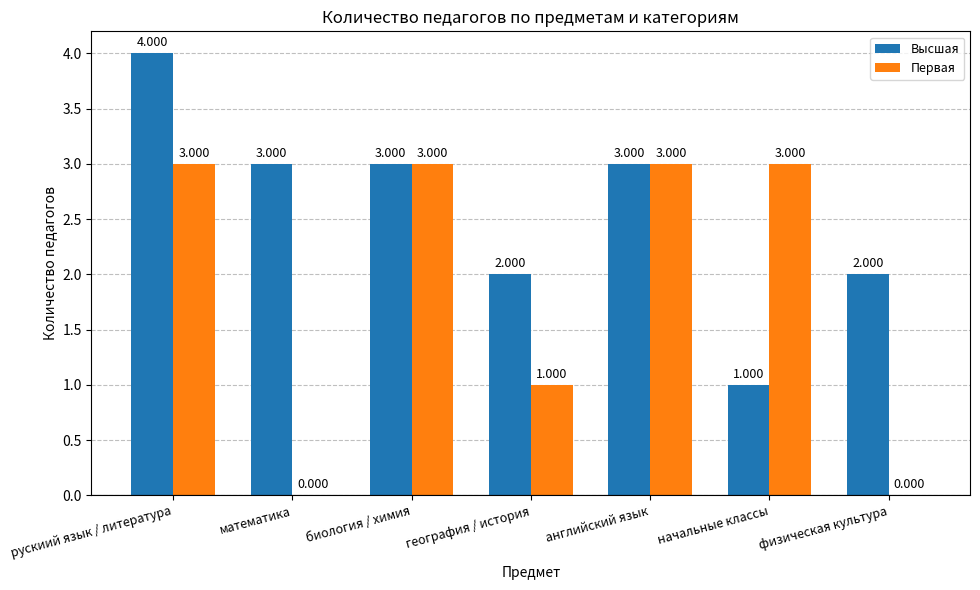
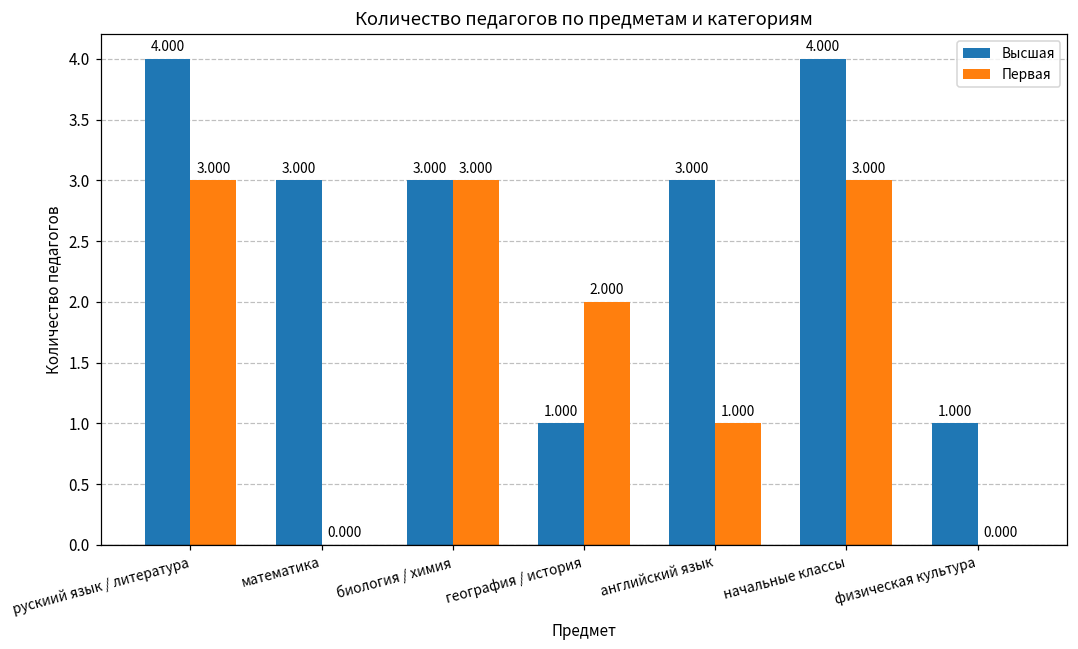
  {
    "Высшая": {
      "рускиий язык / литература": 4.000,
      "математика": 3.000,
      "биология / химия": 3.000,
-     "география / история": 2.000,
+     "география / история": 1.000,
      "английский язык": 3.000,
-     "начальные классы": 1.000,
-     "физическая культура": 2.000
+     "начальные классы": 4.000,
+     "физическая культура": 1.000
    },
    "Первая": {
      "рускиий язык / литература": 3.000,
      "математика": 0.000,
      "биология / химия": 3.000,
-     "география / история": 1.000,
-     "английский язык": 3.000,
+     "география / история": 2.000,
+     "английский язык": 1.000,
      "начальные классы": 3.000,
      "физическая культура": 0.000
    }
  }
